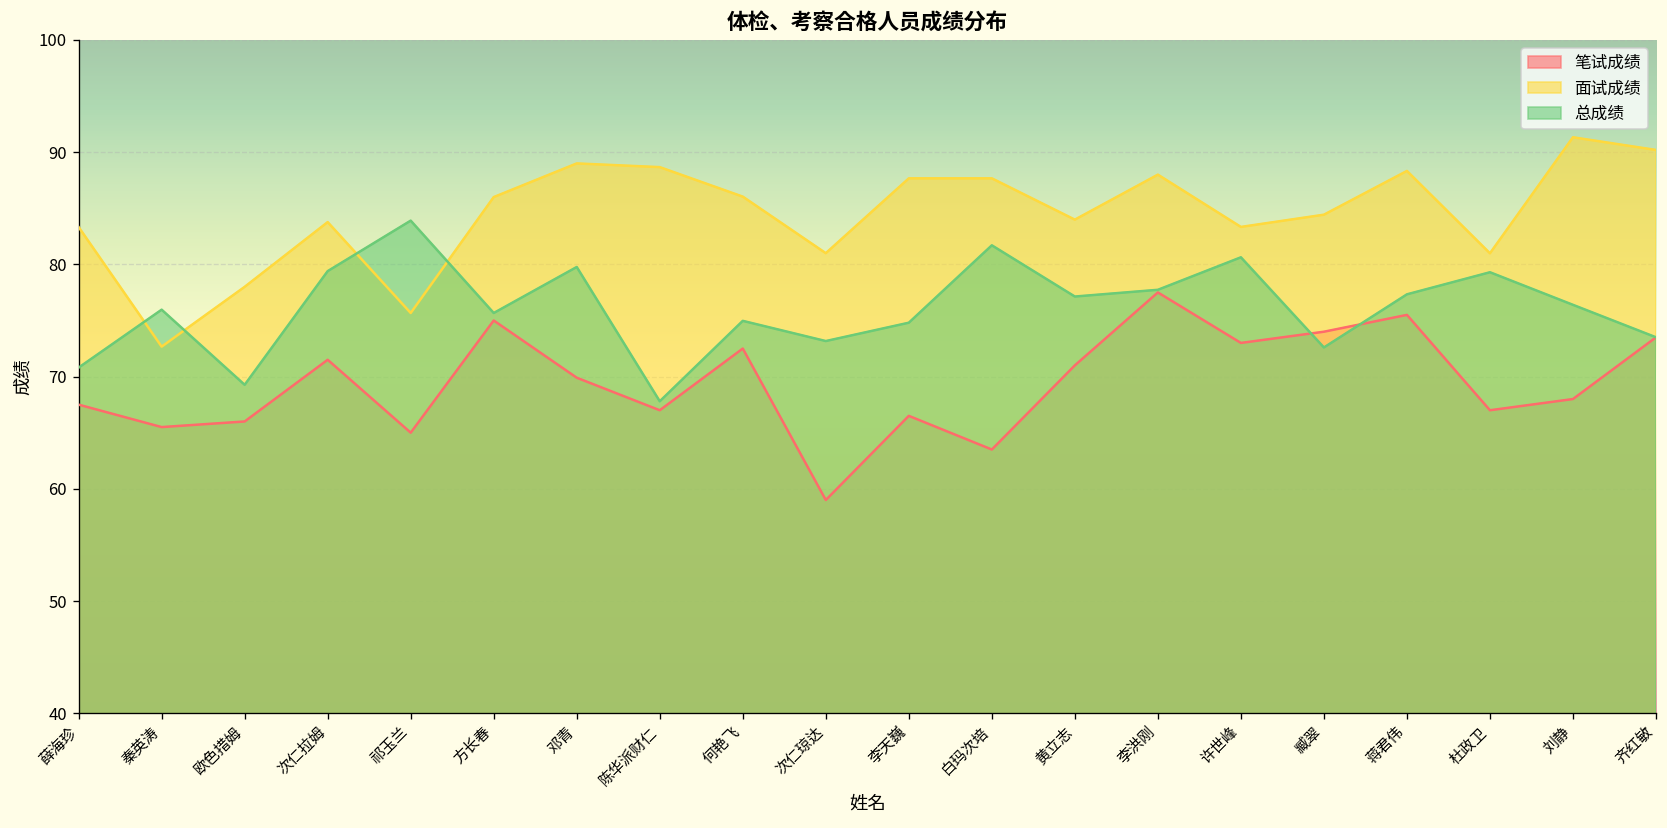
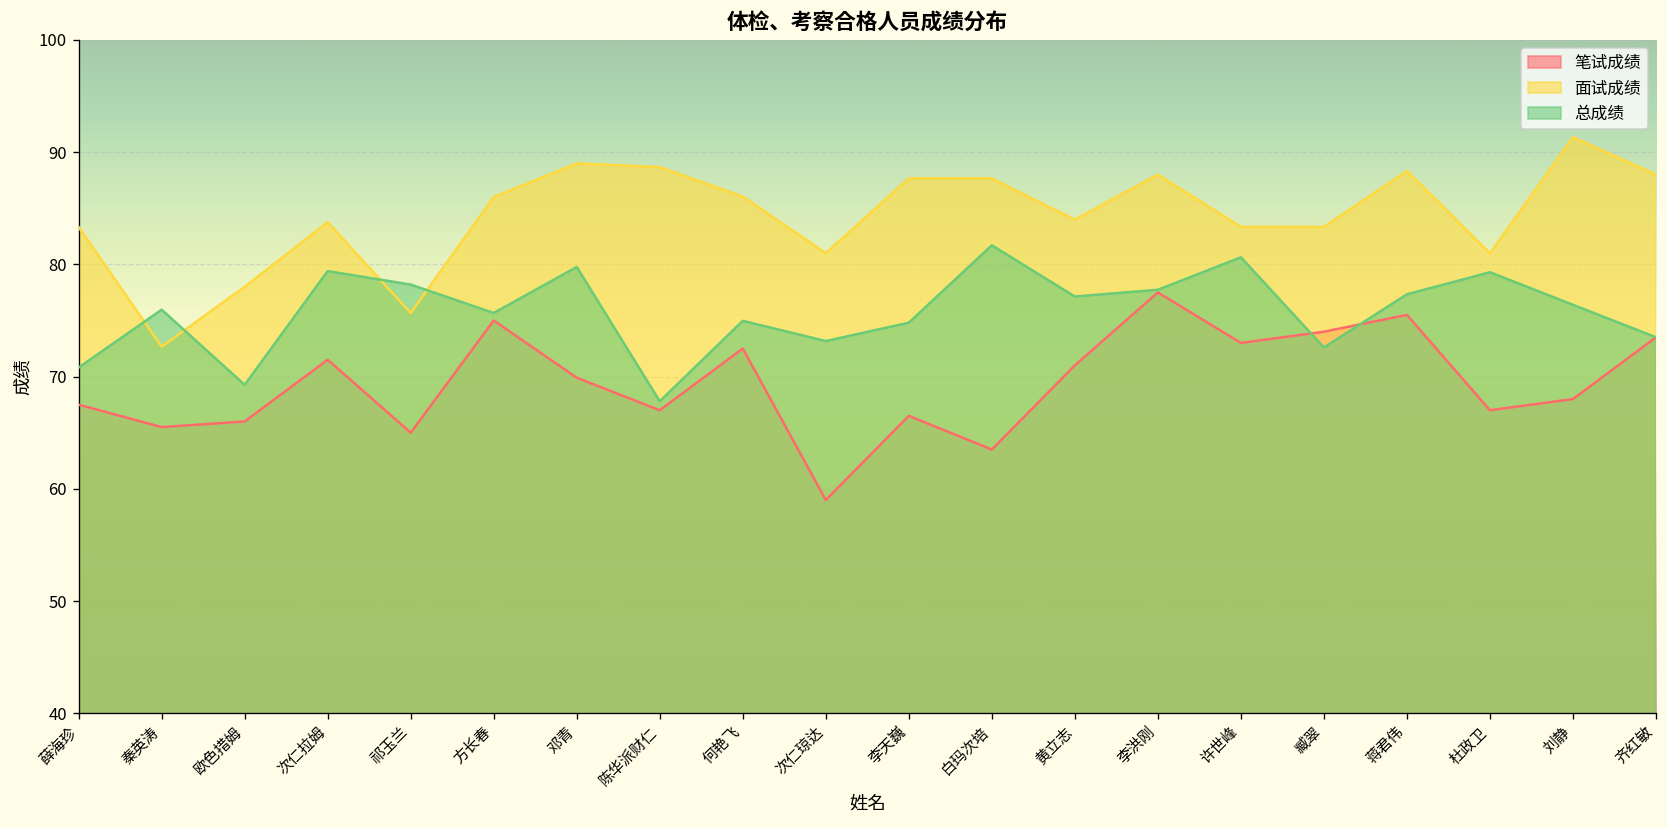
  {
    "笔试成绩": {
      "薛海珍": 68,
      "秦英涛": 66,
      "欧色措姆": 66,
      "次仁拉姆": 72,
      "祁玉兰": 65,
      "方长春": 75,
      "邓青": 70,
      "陈华派财仁": 67,
      "何艳飞": 73,
      "次仁琼达": 59,
      "李天巍": 67,
      "白玛次培": 64,
      "黄立志": 71,
      "许世峰": 73,
      "臧翠": 74,
      "蒋君伟": 76,
      "杜政卫": 67,
      "刘静": 68
    },
    "面试成绩": {
      "薛海珍": 83,
      "秦英涛": 73,
      "欧色措姆": 78,
      "次仁拉姆": 84,
      "祁玉兰": 76,
      "方长春": 86,
      "邓青": 89,
      "陈华派财仁": 89,
      "何艳飞": 86,
      "次仁琼达": 81,
      "李天巍": 88,
      "白玛次培": 88,
      "黄立志": 84,
      "李洪刚": 88,
      "许世峰": 83,
-     "臧翠": 84,
+     "臧翠": 83,
      "蒋君伟": 88,
      "杜政卫": 81,
      "刘静": 91,
-     "齐红敏": 90
+     "齐红敏": 88
    },
    "总成绩": {
      "薛海珍": 71,
      "秦英涛": 76,
      "欧色措姆": 69,
      "次仁拉姆": 79,
-     "祁玉兰": 84,
+     "祁玉兰": 78,
      "方长春": 76,
      "邓青": 80,
      "陈华派财仁": 68,
      "何艳飞": 75,
      "次仁琼达": 73,
      "李天巍": 75,
      "白玛次培": 82,
      "黄立志": 77,
      "许世峰": 81,
      "臧翠": 73,
      "蒋君伟": 77,
      "杜政卫": 79,
      "刘静": 76
    }
  }
